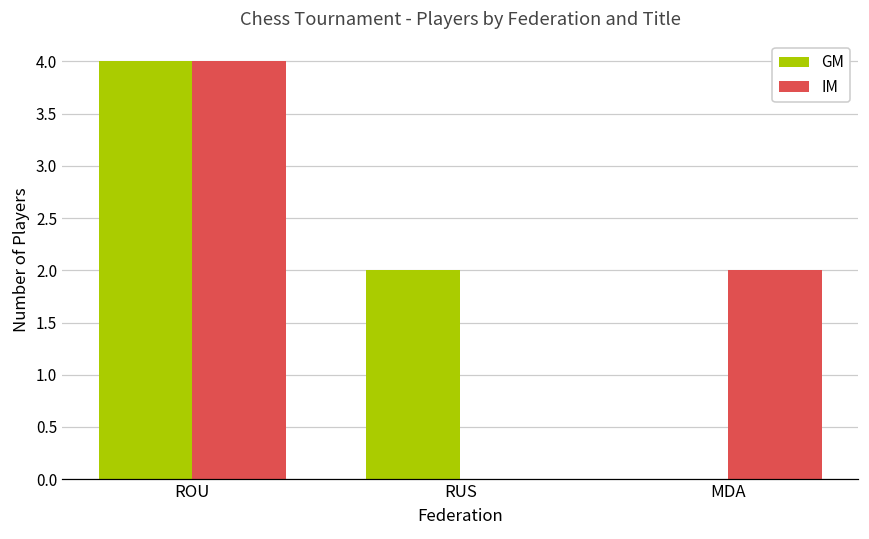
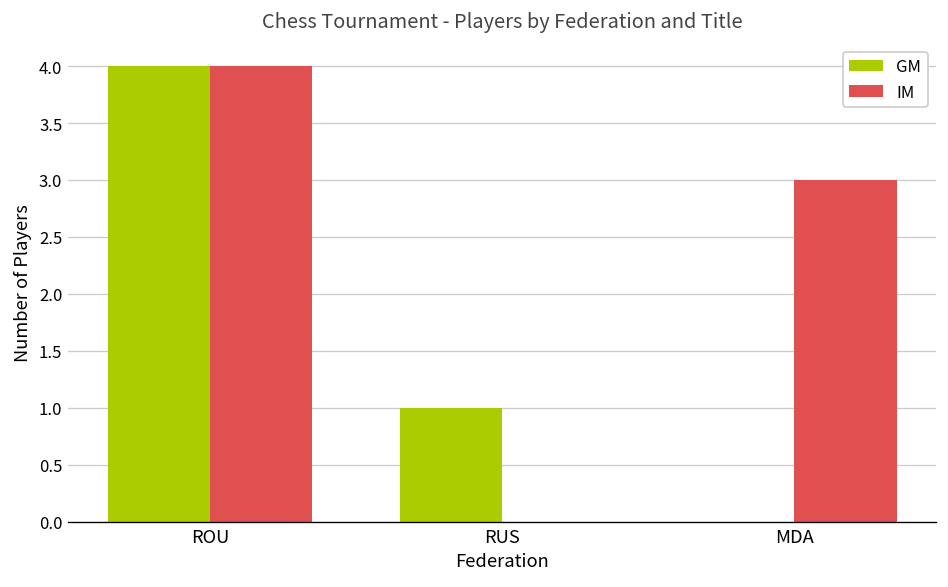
  {
    "GM": {
      "ROU": 4,
-     "RUS": 2,
+     "RUS": 1,
      "MDA": 0
    },
    "IM": {
      "ROU": 4,
      "RUS": 0,
-     "MDA": 2
+     "MDA": 3
    }
  }
